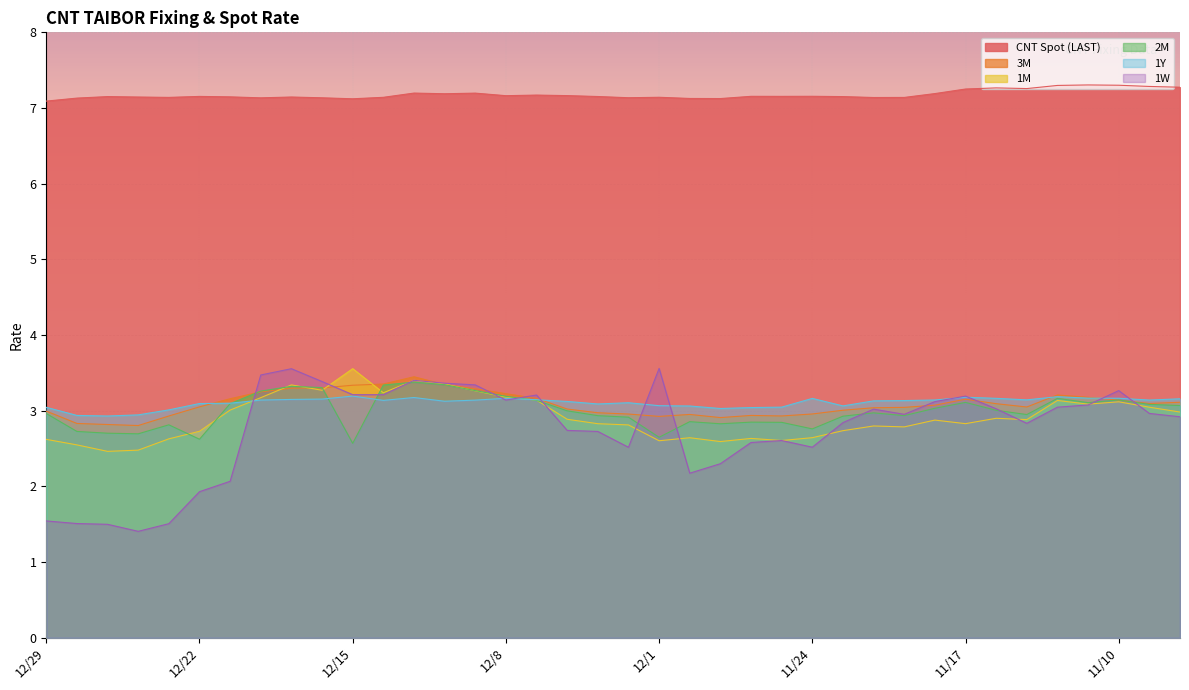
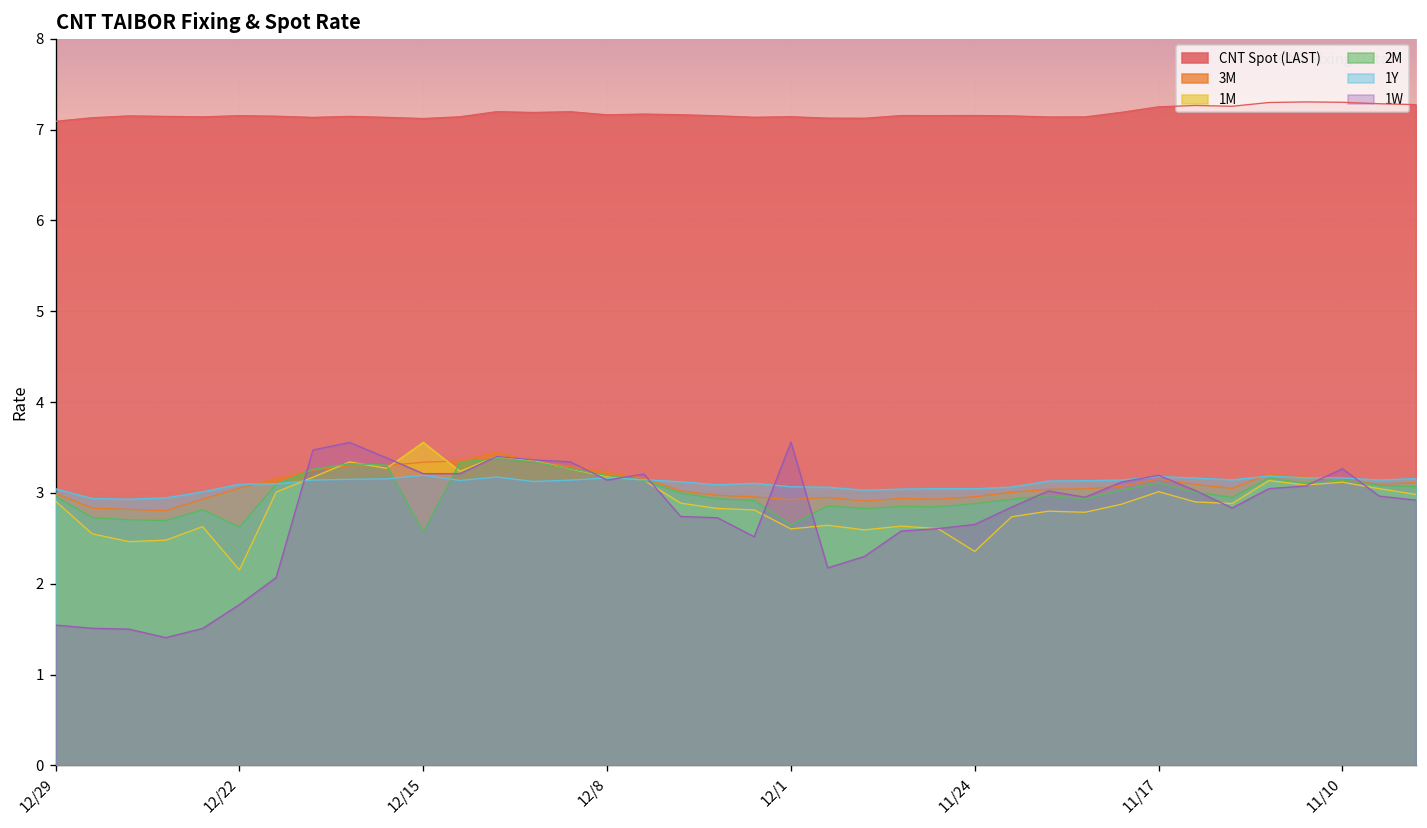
  {
    "1M": {
-     "12/29": 2.6,
-     "12/22": 2.7,
+     "12/29": 2.9,
+     "12/22": 2.2,
      "12/15": 3.6,
      "12/1": 2.6,
-     "11/24": 2.6,
-     "11/17": 2.8
+     "11/24": 2.4,
+     "11/17": 3.0
    },
    "2M": {
      "12/22": 2.6,
      "12/15": 2.6,
      "12/1": 2.7,
-     "11/24": 2.8,
+     "11/24": 2.9,
      "11/17": 3.1
    },
    "1Y": {
      "12/29": 3.0,
      "12/22": 3.1,
      "12/1": 3.1,
-     "11/24": 3.2
+     "11/24": 3.0
    },
    "1W": {
      "12/29": 1.5,
-     "12/22": 1.9,
+     "12/22": 1.8,
      "12/1": 3.6,
-     "11/24": 2.5,
+     "11/24": 2.7,
      "11/10": 3.3
    }
  }
